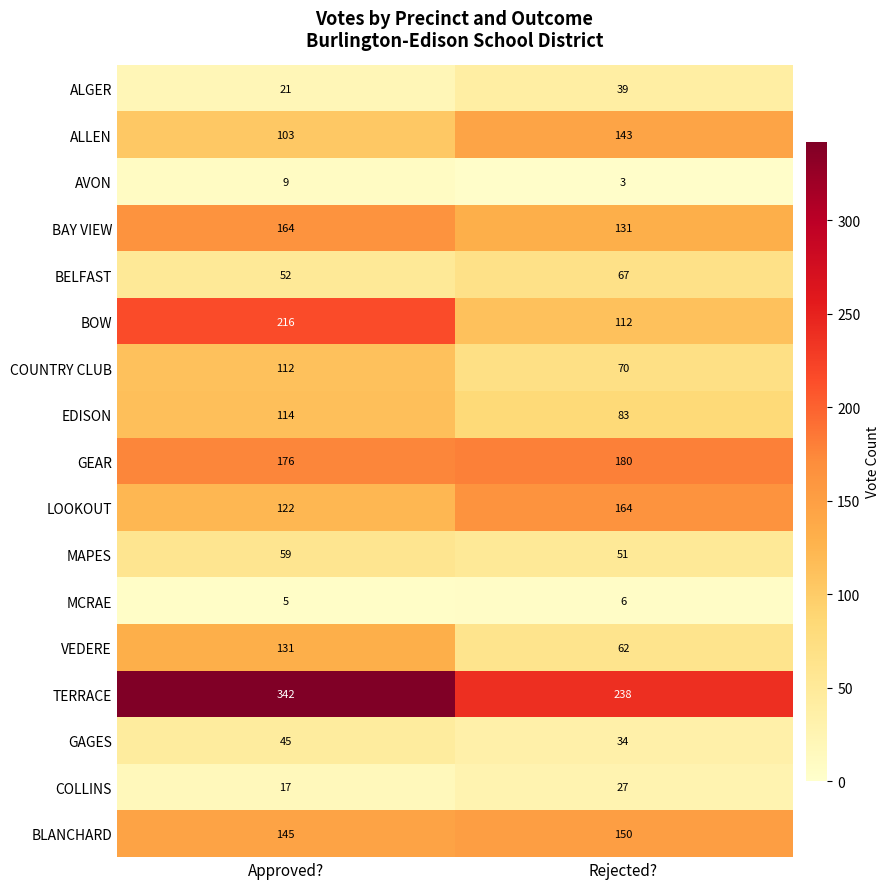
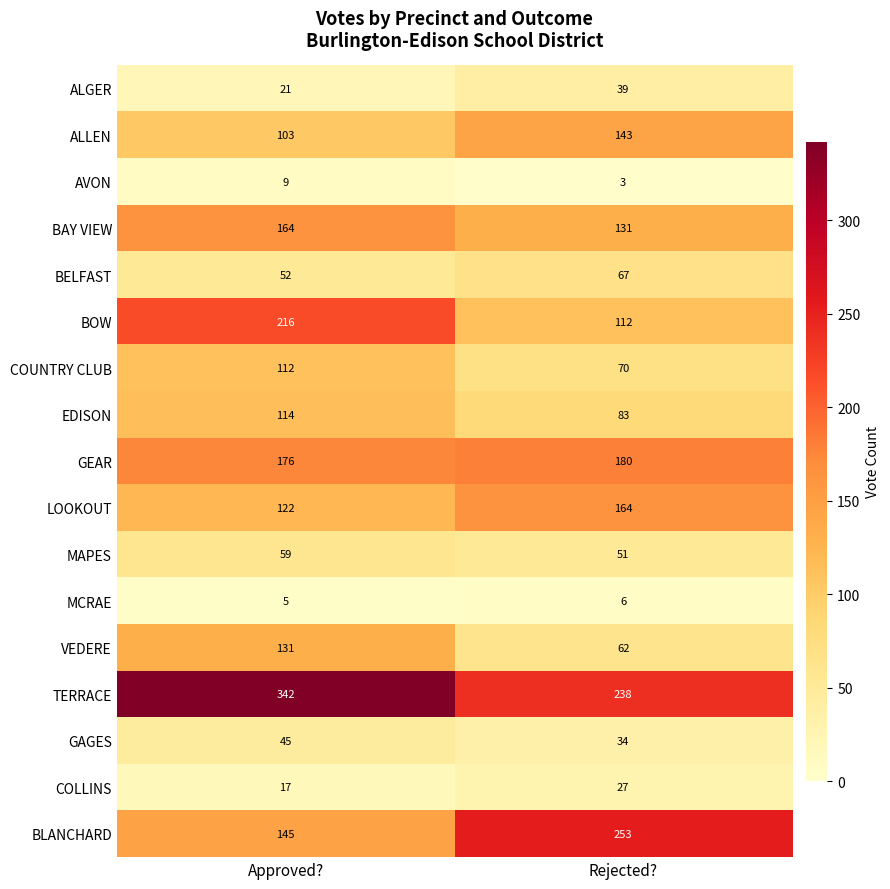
  {
    "ALGER": {
      "Approved?": 21,
      "Rejected?": 39
    },
    "ALLEN": {
      "Approved?": 103,
      "Rejected?": 143
    },
    "AVON": {
      "Approved?": 9,
      "Rejected?": 3
    },
    "BAY VIEW": {
      "Approved?": 164,
      "Rejected?": 131
    },
    "BELFAST": {
      "Approved?": 52,
      "Rejected?": 67
    },
    "BOW": {
      "Approved?": 216,
      "Rejected?": 112
    },
    "COUNTRY CLUB": {
      "Approved?": 112,
      "Rejected?": 70
    },
    "EDISON": {
      "Approved?": 114,
      "Rejected?": 83
    },
    "GEAR": {
      "Approved?": 176,
      "Rejected?": 180
    },
    "LOOKOUT": {
      "Approved?": 122,
      "Rejected?": 164
    },
    "MAPES": {
      "Approved?": 59,
      "Rejected?": 51
    },
    "MCRAE": {
      "Approved?": 5,
      "Rejected?": 6
    },
    "VEDERE": {
      "Approved?": 131,
      "Rejected?": 62
    },
    "TERRACE": {
      "Approved?": 342,
      "Rejected?": 238
    },
    "GAGES": {
      "Approved?": 45,
      "Rejected?": 34
    },
    "COLLINS": {
      "Approved?": 17,
      "Rejected?": 27
    },
    "BLANCHARD": {
      "Approved?": 145,
-     "Rejected?": 150
+     "Rejected?": 253
    }
  }
